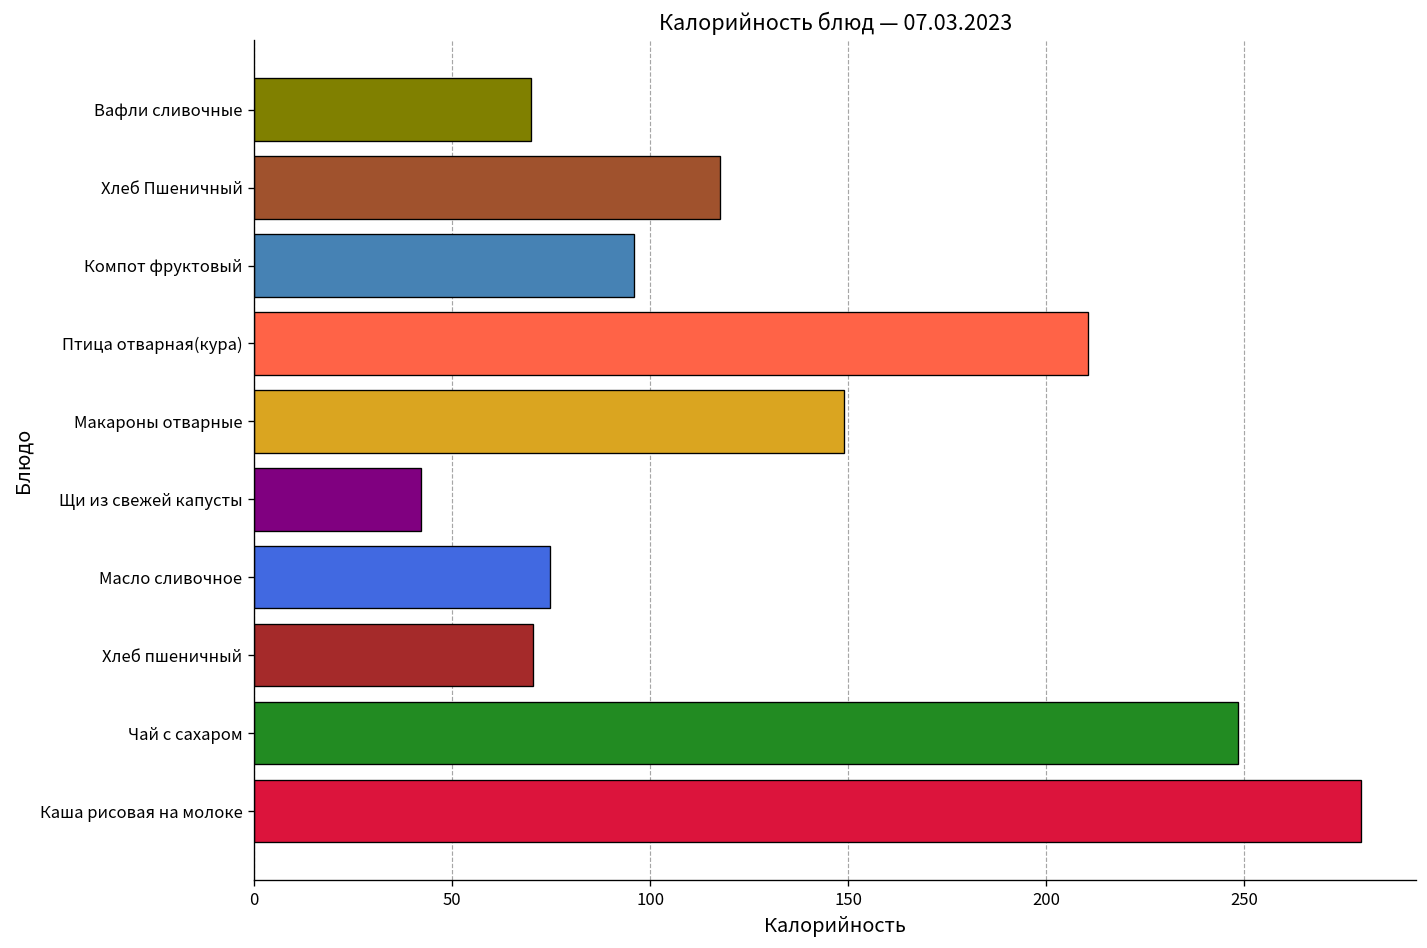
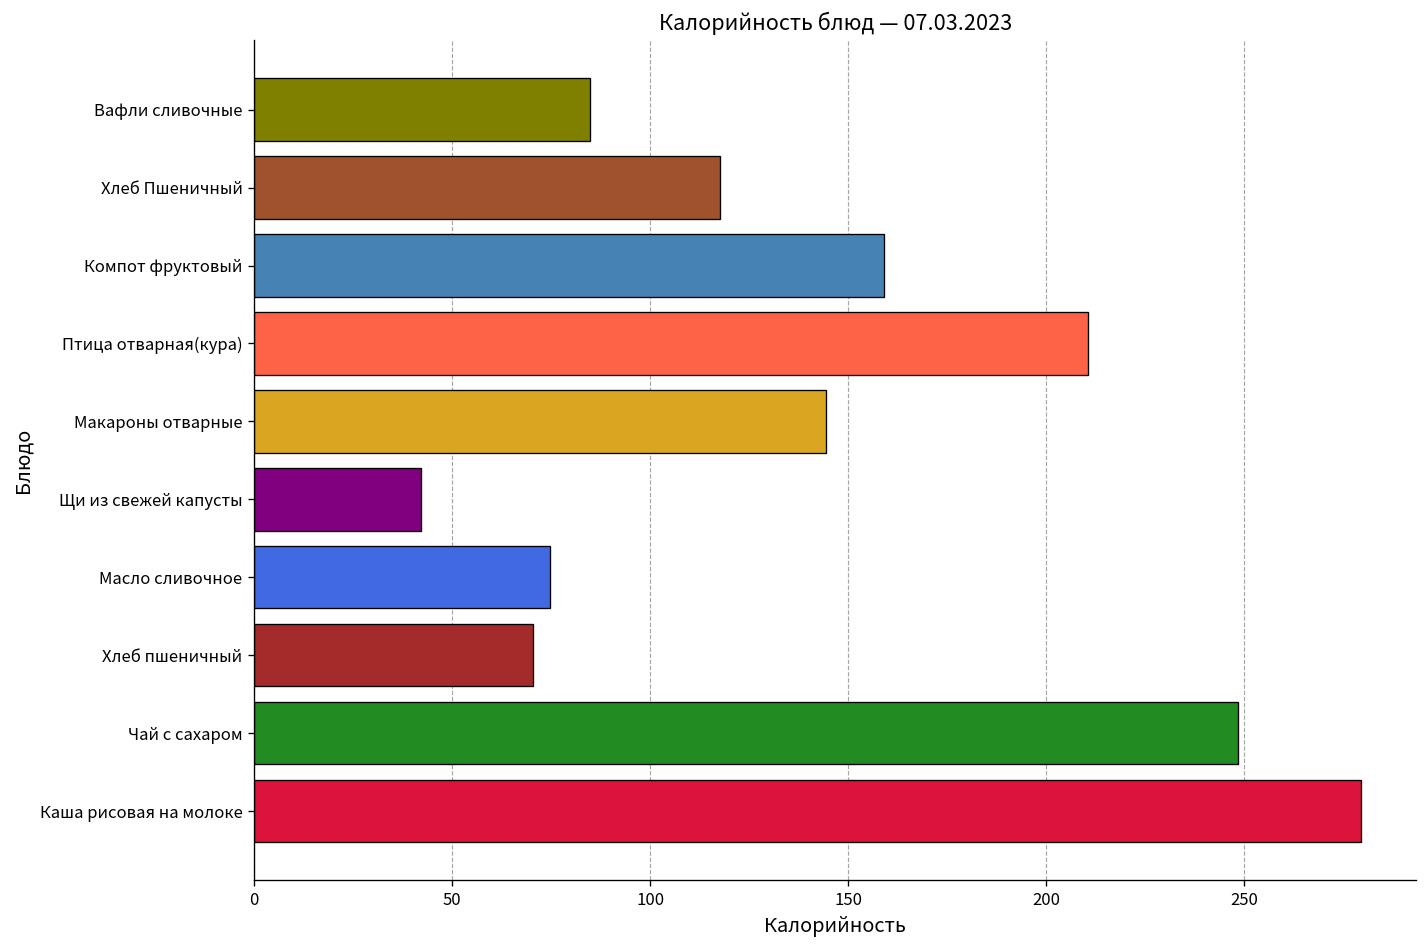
  {
-   "Вафли сливочные": 70,
+   "Вафли сливочные": 85,
    "Хлеб Пшеничный": 118,
-   "Компот фруктовый": 96,
+   "Компот фруктовый": 159,
    "Птица отварная(кура)": 211,
-   "Макароны отварные": 149,
+   "Макароны отварные": 145,
    "Щи из свежей капусты": 42,
    "Масло сливочное": 75,
    "Хлеб пшеничный": 71,
    "Чай с сахаром": 248,
    "Каша рисовая на молоке": 279
  }
